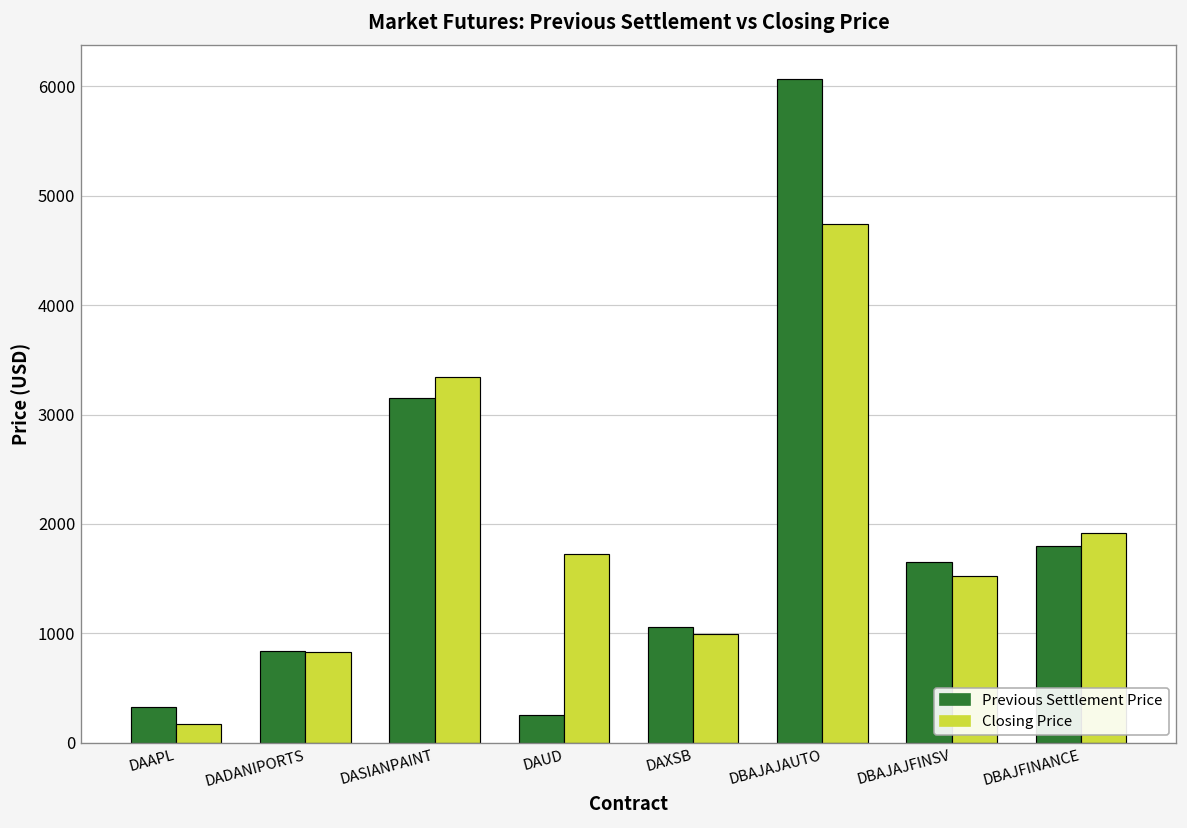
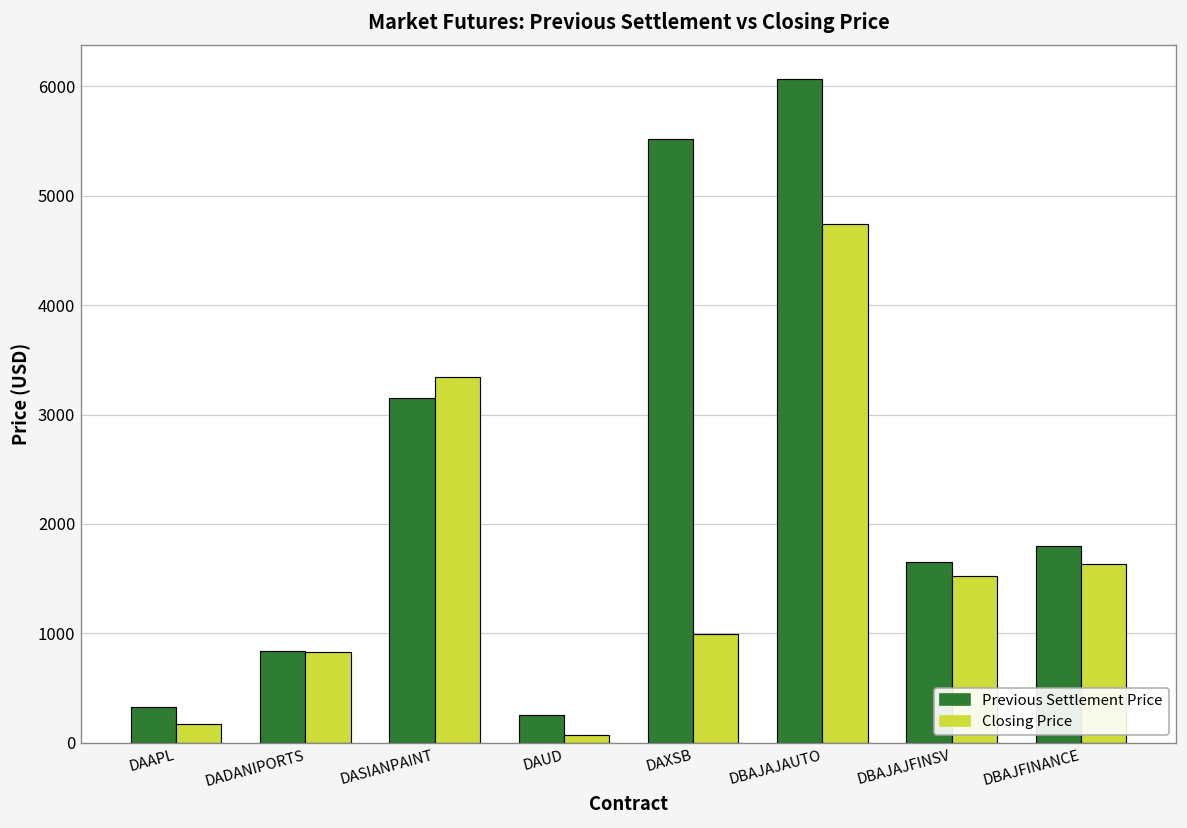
  {
    "Previous Settlement Price": {
      "DAAPL": 300,
      "DADANIPORTS": 800,
      "DASIANPAINT": 3100,
      "DAUD": 300,
-     "DAXSB": 1100,
+     "DAXSB": 5500,
      "DBAJAJAUTO": 6100,
      "DBAJAJFINSV": 1700,
      "DBAJFINANCE": 1800
    },
    "Closing Price": {
      "DAAPL": 200,
      "DADANIPORTS": 800,
      "DASIANPAINT": 3300,
-     "DAUD": 1700,
+     "DAUD": 100,
      "DAXSB": 1000,
      "DBAJAJAUTO": 4700,
      "DBAJAJFINSV": 1500,
-     "DBAJFINANCE": 1900
+     "DBAJFINANCE": 1600
    }
  }
